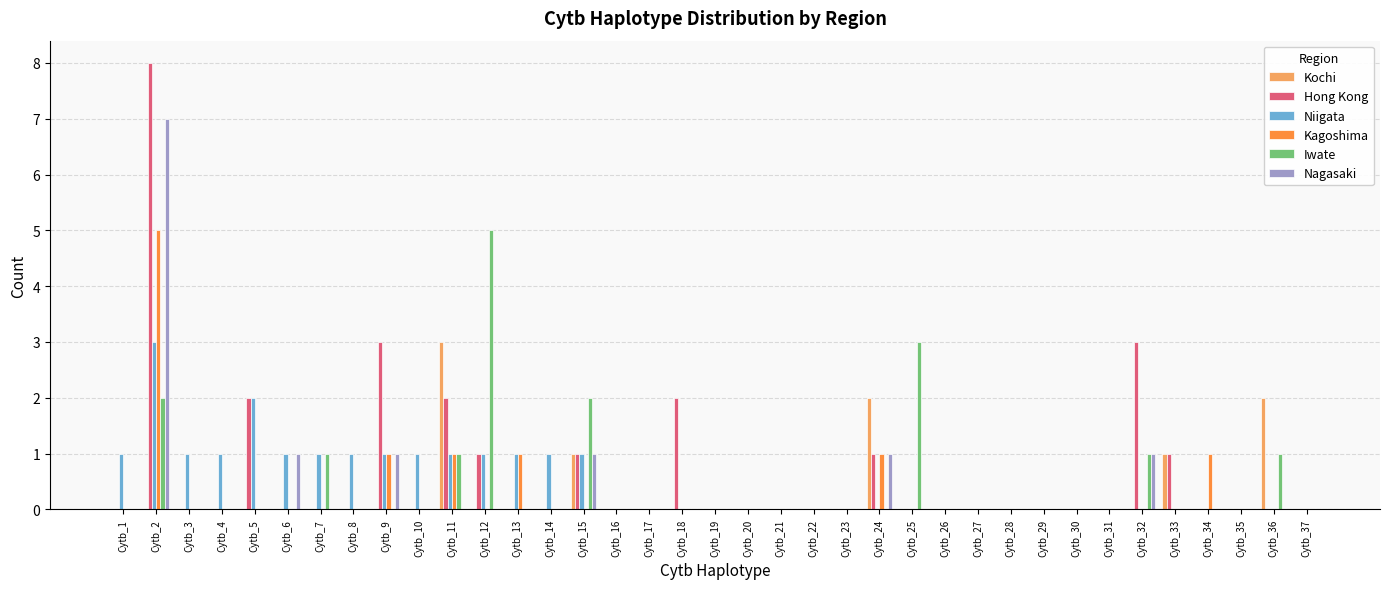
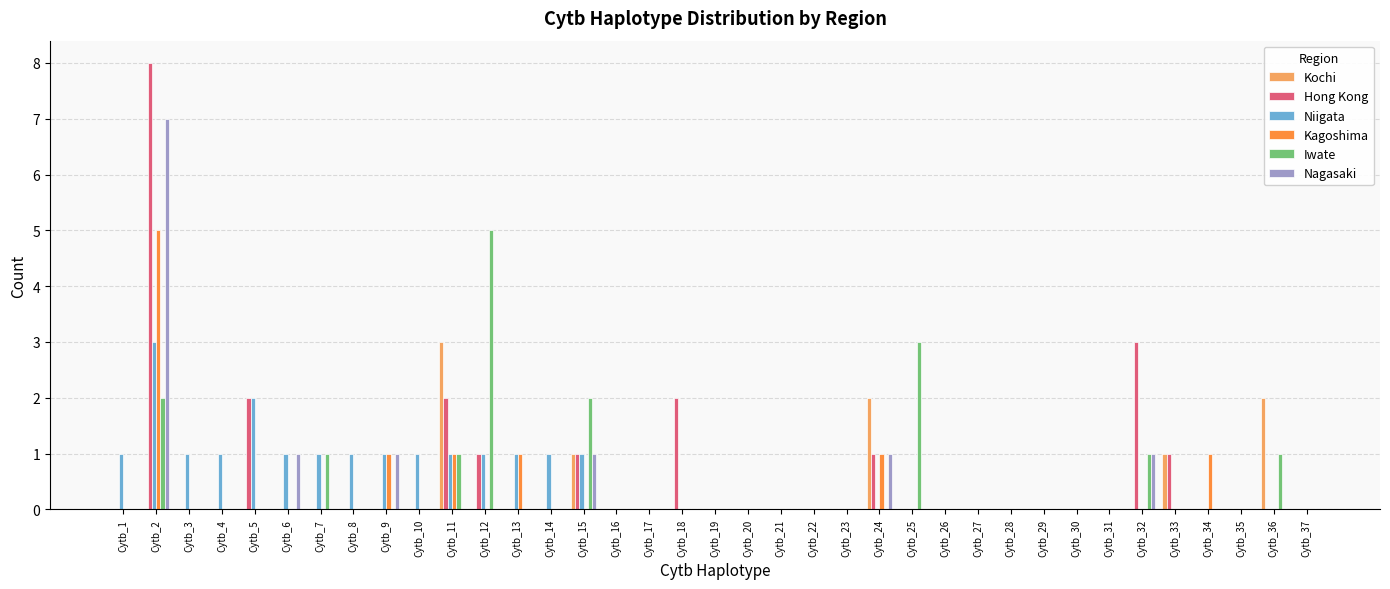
  {
    "Hong Kong": {
      "Cytb_1": 0,
      "Cytb_2": 8,
      "Cytb_3": 0,
      "Cytb_4": 0,
      "Cytb_5": 2,
      "Cytb_6": 0,
      "Cytb_7": 0,
      "Cytb_8": 0,
-     "Cytb_9": 3,
+     "Cytb_9": 0,
      "Cytb_10": 0,
      "Cytb_11": 2,
      "Cytb_12": 1,
      "Cytb_13": 0,
      "Cytb_14": 0,
      "Cytb_15": 1,
      "Cytb_16": 0,
      "Cytb_17": 0,
      "Cytb_18": 2,
      "Cytb_19": 0,
      "Cytb_20": 0,
      "Cytb_21": 0,
      "Cytb_22": 0,
      "Cytb_23": 0,
      "Cytb_24": 1,
      "Cytb_25": 0,
      "Cytb_26": 0,
      "Cytb_27": 0,
      "Cytb_28": 0,
      "Cytb_29": 0,
      "Cytb_30": 0,
      "Cytb_31": 0,
      "Cytb_32": 3,
      "Cytb_33": 1,
      "Cytb_34": 0,
      "Cytb_35": 0,
      "Cytb_36": 0,
      "Cytb_37": 0
    },
    "Iwate": {
      "Cytb_1": 0,
      "Cytb_2": 2,
      "Cytb_3": 0,
      "Cytb_4": 0,
      "Cytb_5": 0,
      "Cytb_6": 0,
      "Cytb_7": 1,
      "Cytb_8": 0,
      "Cytb_9": 0,
      "Cytb_10": 0,
      "Cytb_11": 1,
      "Cytb_12": 5,
      "Cytb_13": 0,
      "Cytb_14": 0,
      "Cytb_15": 2,
      "Cytb_16": 0,
      "Cytb_17": 0,
      "Cytb_18": 0,
      "Cytb_19": 0,
      "Cytb_20": 0,
      "Cytb_21": 0,
      "Cytb_22": 0,
      "Cytb_23": 0,
      "Cytb_24": 0,
      "Cytb_25": 3,
      "Cytb_26": 0,
      "Cytb_27": 0,
      "Cytb_28": 0,
      "Cytb_29": 0,
      "Cytb_30": 0,
      "Cytb_31": 0,
      "Cytb_32": 1,
      "Cytb_33": 0,
      "Cytb_34": 0,
      "Cytb_35": 0,
      "Cytb_36": 1,
      "Cytb_37": 0
    }
  }
